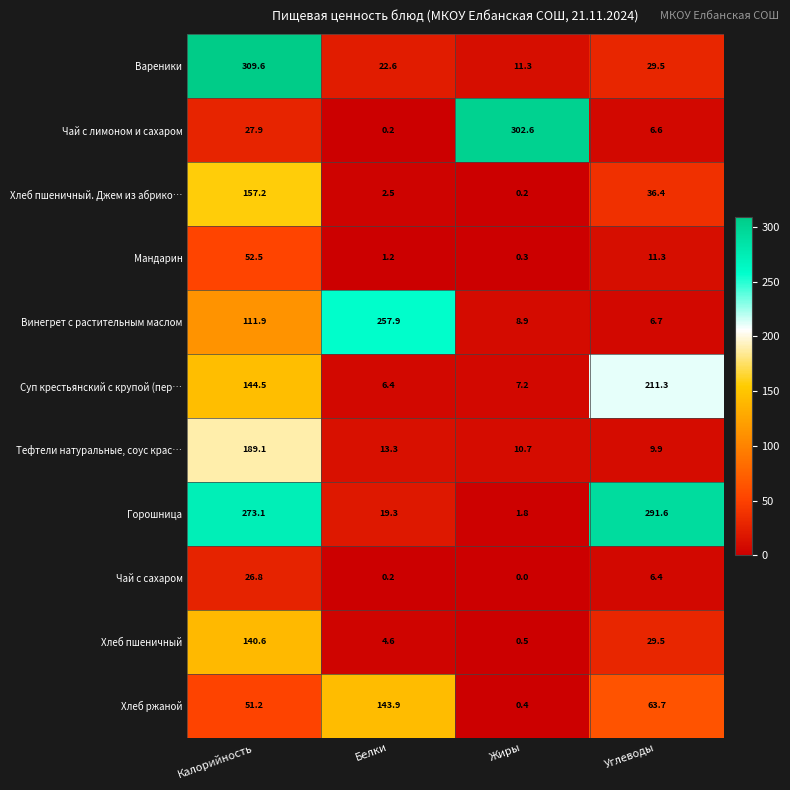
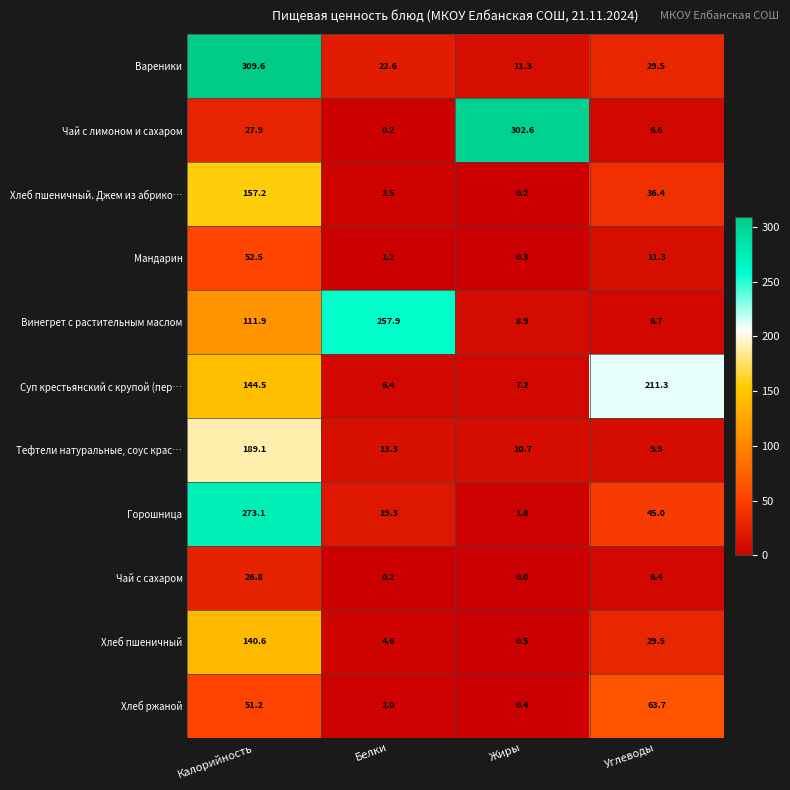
  {
    "Вареники": {
      "Калорийность": 309.6,
      "Белки": 22.6,
      "Жиры": 11.3,
      "Углеводы": 29.5
    },
    "Чай с лимоном и сахаром": {
      "Калорийность": 27.9,
      "Белки": 0.2,
      "Жиры": 302.6,
      "Углеводы": 6.6
    },
    "Хлеб пшеничный. Джем из абрико…": {
      "Калорийность": 157.2,
      "Белки": 2.5,
      "Жиры": 0.2,
      "Углеводы": 36.4
    },
    "Мандарин": {
      "Калорийность": 52.5,
      "Белки": 1.2,
      "Жиры": 0.3,
      "Углеводы": 11.3
    },
    "Винегрет с растительным маслом": {
      "Калорийность": 111.9,
      "Белки": 257.9,
      "Жиры": 8.9,
      "Углеводы": 6.7
    },
    "Суп крестьянский с крупой (пер…": {
      "Калорийность": 144.5,
      "Белки": 6.4,
      "Жиры": 7.2,
      "Углеводы": 211.3
    },
    "Тефтели натуральные, соус крас…": {
      "Калорийность": 189.1,
      "Белки": 13.3,
      "Жиры": 10.7,
      "Углеводы": 9.9
    },
    "Горошница": {
      "Калорийность": 273.1,
      "Белки": 19.3,
      "Жиры": 1.8,
-     "Углеводы": 291.6
+     "Углеводы": 45.0
    },
    "Чай с сахаром": {
      "Калорийность": 26.8,
      "Белки": 0.2,
      "Жиры": 0.0,
      "Углеводы": 6.4
    },
    "Хлеб пшеничный": {
      "Калорийность": 140.6,
      "Белки": 4.6,
      "Жиры": 0.5,
      "Углеводы": 29.5
    },
    "Хлеб ржаной": {
      "Калорийность": 51.2,
-     "Белки": 143.9,
+     "Белки": 2.0,
      "Жиры": 0.4,
      "Углеводы": 63.7
    }
  }
